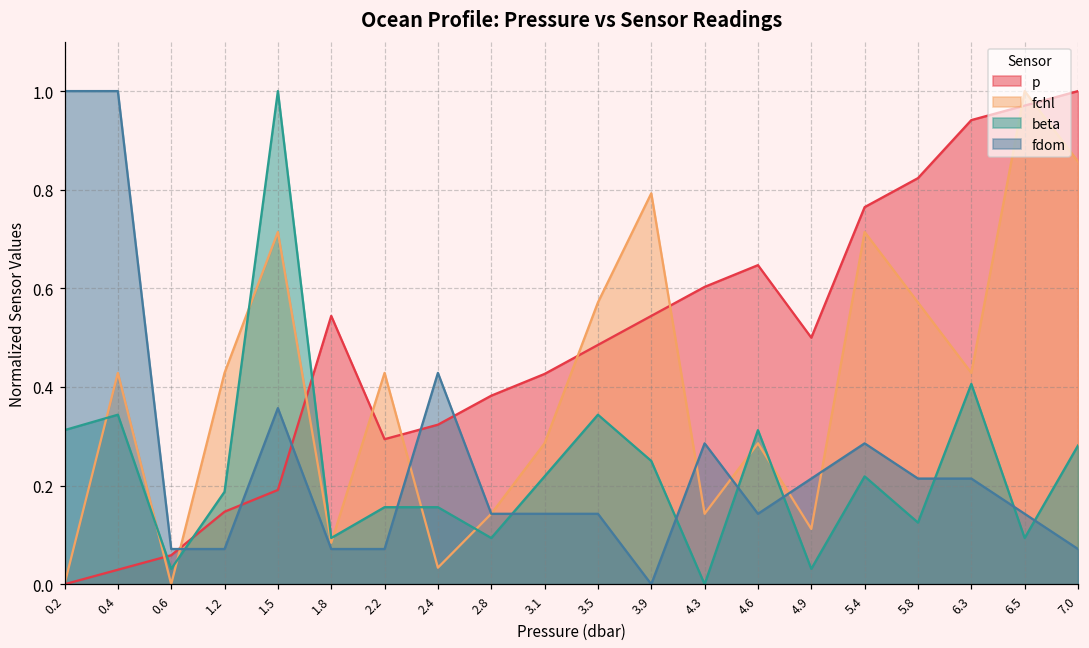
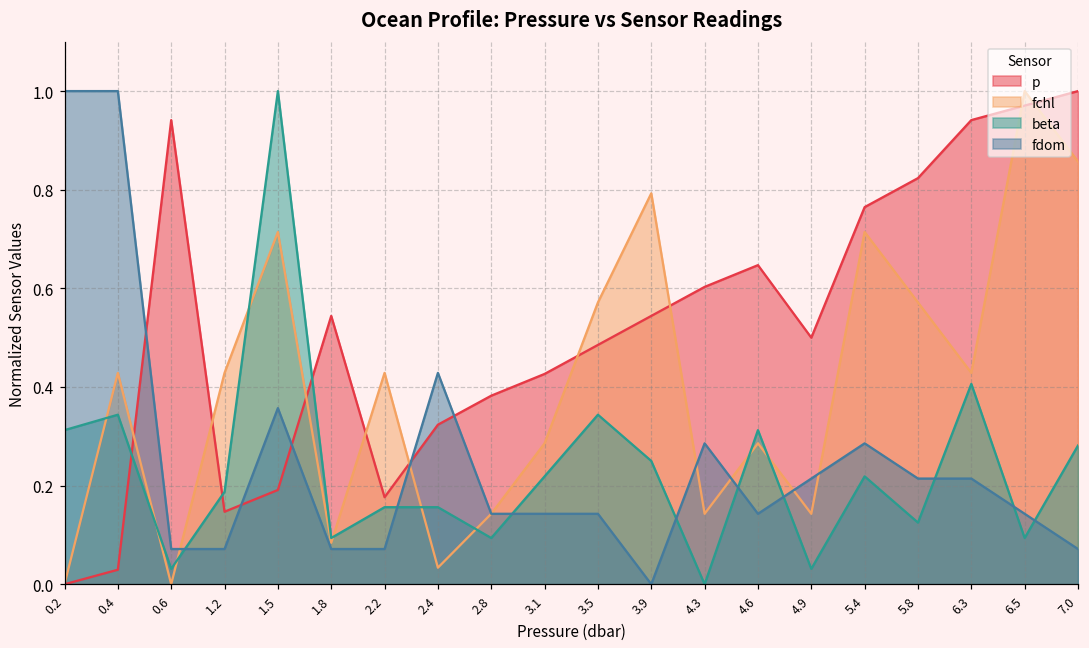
  {
    "p": {
      "0.4": 0.03,
-     "0.6": 0.06,
+     "0.6": 0.94,
      "1.2": 0.15,
      "1.5": 0.19,
      "1.8": 0.54,
-     "2.2": 0.29,
+     "2.2": 0.18,
      "2.4": 0.32,
      "2.8": 0.38,
      "3.1": 0.43,
      "3.5": 0.49,
      "3.9": 0.54,
      "4.3": 0.60,
      "4.6": 0.65,
      "4.9": 0.50,
      "5.4": 0.76,
      "5.8": 0.82,
      "6.3": 0.94,
      "7.0": 1.00
    },
    "fchl": {
      "0.4": 0.43,
      "0.6": 0.00,
      "1.2": 0.43,
      "1.5": 0.71,
      "1.8": 0.08,
      "2.2": 0.43,
      "2.4": 0.03,
      "3.1": 0.29,
      "3.5": 0.57,
      "3.9": 0.79,
      "4.3": 0.14,
      "4.6": 0.29,
-     "4.9": 0.11,
+     "4.9": 0.14,
      "5.4": 0.71,
      "5.8": 0.57,
      "6.3": 0.43,
      "7.0": 0.86
    }
  }
